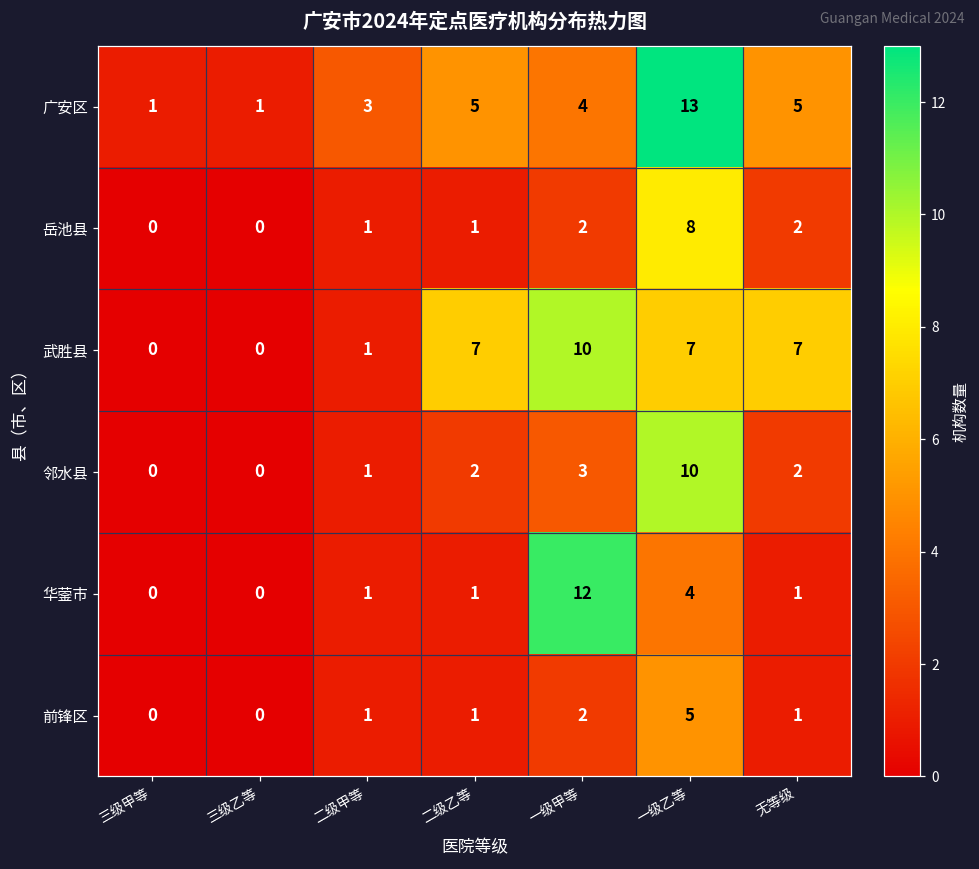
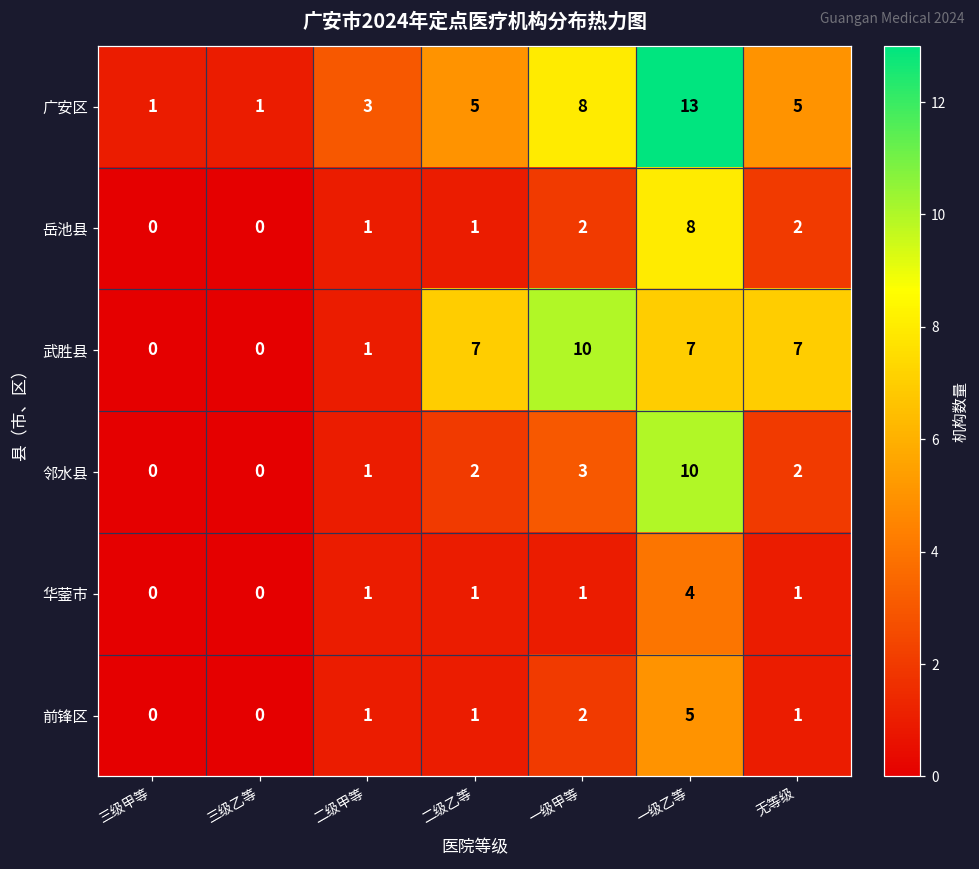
  {
    "广安区": {
      "三级甲等": 1,
      "三级乙等": 1,
      "二级甲等": 3,
      "二级乙等": 5,
-     "一级甲等": 4,
+     "一级甲等": 8,
      "一级乙等": 13,
      "无等级": 5
    },
    "岳池县": {
      "三级甲等": 0,
      "三级乙等": 0,
      "二级甲等": 1,
      "二级乙等": 1,
      "一级甲等": 2,
      "一级乙等": 8,
      "无等级": 2
    },
    "武胜县": {
      "三级甲等": 0,
      "三级乙等": 0,
      "二级甲等": 1,
      "二级乙等": 7,
      "一级甲等": 10,
      "一级乙等": 7,
      "无等级": 7
    },
    "邻水县": {
      "三级甲等": 0,
      "三级乙等": 0,
      "二级甲等": 1,
      "二级乙等": 2,
      "一级甲等": 3,
      "一级乙等": 10,
      "无等级": 2
    },
    "华蓥市": {
      "三级甲等": 0,
      "三级乙等": 0,
      "二级甲等": 1,
      "二级乙等": 1,
-     "一级甲等": 12,
+     "一级甲等": 1,
      "一级乙等": 4,
      "无等级": 1
    },
    "前锋区": {
      "三级甲等": 0,
      "三级乙等": 0,
      "二级甲等": 1,
      "二级乙等": 1,
      "一级甲等": 2,
      "一级乙等": 5,
      "无等级": 1
    }
  }
